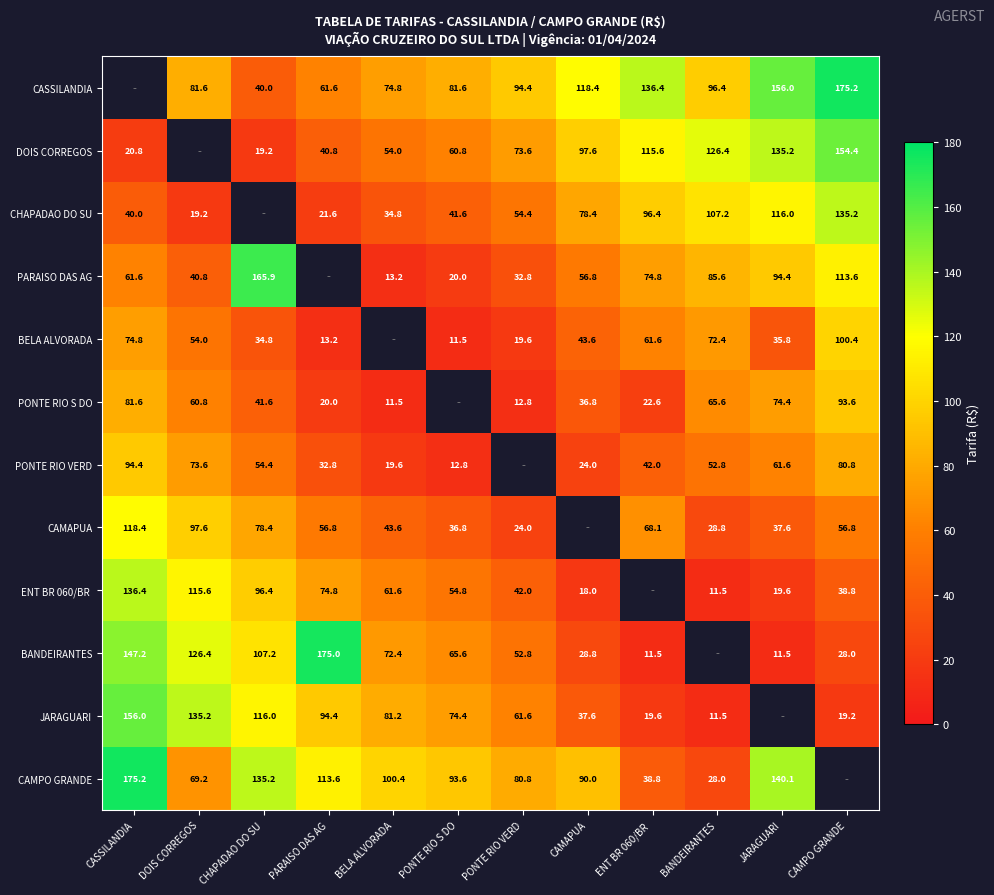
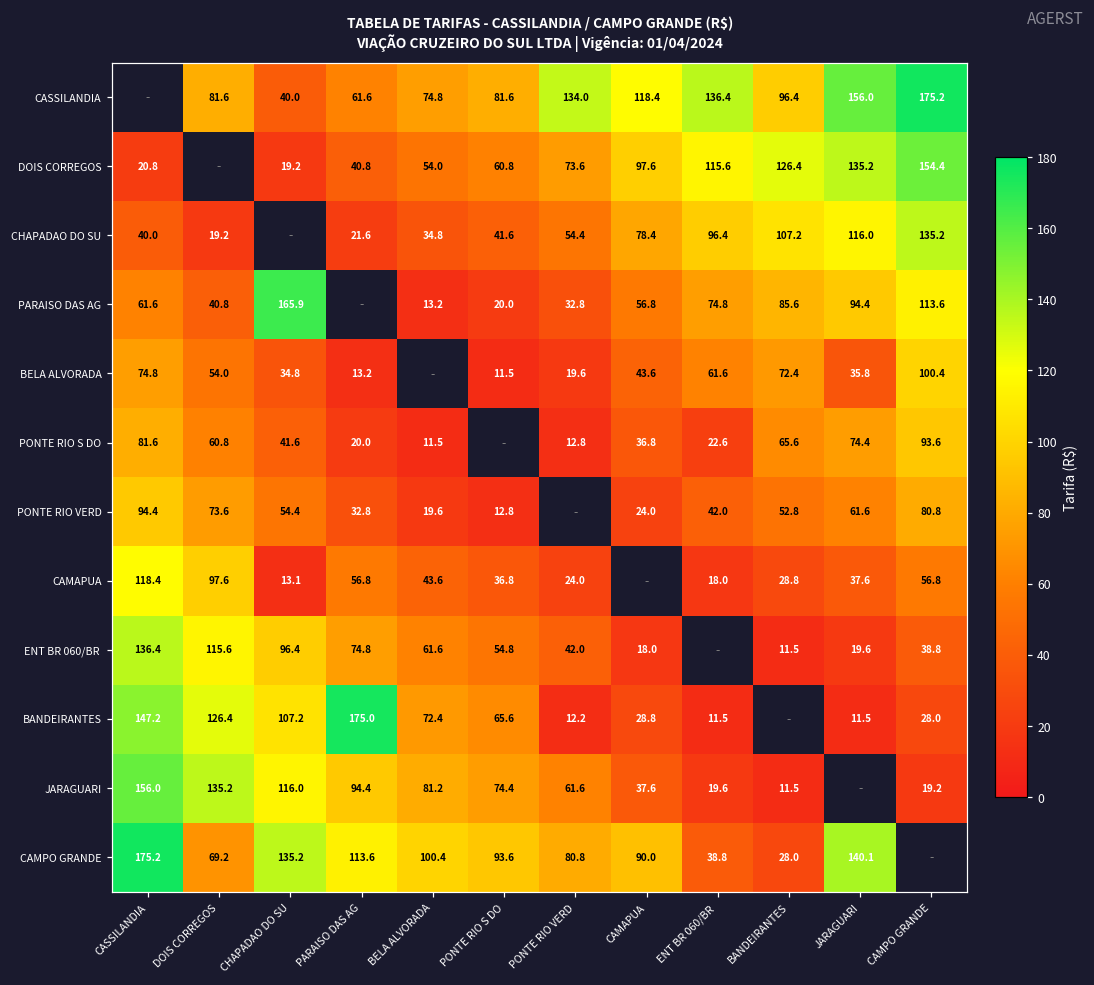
  {
    "CASSILANDIA": {
      "DOIS CORREGOS": 81.6,
      "CHAPADAO DO SU": 40.0,
      "PARAISO DAS AG": 61.6,
      "BELA ALVORADA": 74.8,
      "PONTE RIO S DO": 81.6,
-     "PONTE RIO VERD": 94.4,
+     "PONTE RIO VERD": 134.0,
      "CAMAPUA": 118.4,
      "ENT BR 060/BR": 136.4,
      "BANDEIRANTES": 96.4,
      "JARAGUARI": 156.0,
      "CAMPO GRANDE": 175.2
    },
    "DOIS CORREGOS": {
      "CASSILANDIA": 20.8,
      "CHAPADAO DO SU": 19.2,
      "PARAISO DAS AG": 40.8,
      "BELA ALVORADA": 54.0,
      "PONTE RIO S DO": 60.8,
      "PONTE RIO VERD": 73.6,
      "CAMAPUA": 97.6,
      "ENT BR 060/BR": 115.6,
      "BANDEIRANTES": 126.4,
      "JARAGUARI": 135.2,
      "CAMPO GRANDE": 154.4
    },
    "CHAPADAO DO SU": {
      "CASSILANDIA": 40.0,
      "DOIS CORREGOS": 19.2,
      "PARAISO DAS AG": 21.6,
      "BELA ALVORADA": 34.8,
      "PONTE RIO S DO": 41.6,
      "PONTE RIO VERD": 54.4,
      "CAMAPUA": 78.4,
      "ENT BR 060/BR": 96.4,
      "BANDEIRANTES": 107.2,
      "JARAGUARI": 116.0,
      "CAMPO GRANDE": 135.2
    },
    "PARAISO DAS AG": {
      "CASSILANDIA": 61.6,
      "DOIS CORREGOS": 40.8,
      "CHAPADAO DO SU": 165.9,
      "BELA ALVORADA": 13.2,
      "PONTE RIO S DO": 20.0,
      "PONTE RIO VERD": 32.8,
      "CAMAPUA": 56.8,
      "ENT BR 060/BR": 74.8,
      "BANDEIRANTES": 85.6,
      "JARAGUARI": 94.4,
      "CAMPO GRANDE": 113.6
    },
    "BELA ALVORADA": {
      "CASSILANDIA": 74.8,
      "DOIS CORREGOS": 54.0,
      "CHAPADAO DO SU": 34.8,
      "PARAISO DAS AG": 13.2,
      "PONTE RIO S DO": 11.5,
      "PONTE RIO VERD": 19.6,
      "CAMAPUA": 43.6,
      "ENT BR 060/BR": 61.6,
      "BANDEIRANTES": 72.4,
      "JARAGUARI": 35.8,
      "CAMPO GRANDE": 100.4
    },
    "PONTE RIO S DO": {
      "CASSILANDIA": 81.6,
      "DOIS CORREGOS": 60.8,
      "CHAPADAO DO SU": 41.6,
      "PARAISO DAS AG": 20.0,
      "BELA ALVORADA": 11.5,
      "PONTE RIO VERD": 12.8,
      "CAMAPUA": 36.8,
      "ENT BR 060/BR": 22.6,
      "BANDEIRANTES": 65.6,
      "JARAGUARI": 74.4,
      "CAMPO GRANDE": 93.6
    },
    "PONTE RIO VERD": {
      "CASSILANDIA": 94.4,
      "DOIS CORREGOS": 73.6,
      "CHAPADAO DO SU": 54.4,
      "PARAISO DAS AG": 32.8,
      "BELA ALVORADA": 19.6,
      "PONTE RIO S DO": 12.8,
      "CAMAPUA": 24.0,
      "ENT BR 060/BR": 42.0,
      "BANDEIRANTES": 52.8,
      "JARAGUARI": 61.6,
      "CAMPO GRANDE": 80.8
    },
    "CAMAPUA": {
      "CASSILANDIA": 118.4,
      "DOIS CORREGOS": 97.6,
-     "CHAPADAO DO SU": 78.4,
+     "CHAPADAO DO SU": 13.1,
      "PARAISO DAS AG": 56.8,
      "BELA ALVORADA": 43.6,
      "PONTE RIO S DO": 36.8,
      "PONTE RIO VERD": 24.0,
-     "ENT BR 060/BR": 68.1,
+     "ENT BR 060/BR": 18.0,
      "BANDEIRANTES": 28.8,
      "JARAGUARI": 37.6,
      "CAMPO GRANDE": 56.8
    },
    "ENT BR 060/BR": {
      "CASSILANDIA": 136.4,
      "DOIS CORREGOS": 115.6,
      "CHAPADAO DO SU": 96.4,
      "PARAISO DAS AG": 74.8,
      "BELA ALVORADA": 61.6,
      "PONTE RIO S DO": 54.8,
      "PONTE RIO VERD": 42.0,
      "CAMAPUA": 18.0,
      "BANDEIRANTES": 11.5,
      "JARAGUARI": 19.6,
      "CAMPO GRANDE": 38.8
    },
    "BANDEIRANTES": {
      "CASSILANDIA": 147.2,
      "DOIS CORREGOS": 126.4,
      "CHAPADAO DO SU": 107.2,
      "PARAISO DAS AG": 175.0,
      "BELA ALVORADA": 72.4,
      "PONTE RIO S DO": 65.6,
-     "PONTE RIO VERD": 52.8,
+     "PONTE RIO VERD": 12.2,
      "CAMAPUA": 28.8,
      "ENT BR 060/BR": 11.5,
      "JARAGUARI": 11.5,
      "CAMPO GRANDE": 28.0
    },
    "JARAGUARI": {
      "CASSILANDIA": 156.0,
      "DOIS CORREGOS": 135.2,
      "CHAPADAO DO SU": 116.0,
      "PARAISO DAS AG": 94.4,
      "BELA ALVORADA": 81.2,
      "PONTE RIO S DO": 74.4,
      "PONTE RIO VERD": 61.6,
      "CAMAPUA": 37.6,
      "ENT BR 060/BR": 19.6,
      "BANDEIRANTES": 11.5,
      "CAMPO GRANDE": 19.2
    },
    "CAMPO GRANDE": {
      "CASSILANDIA": 175.2,
      "DOIS CORREGOS": 69.2,
      "CHAPADAO DO SU": 135.2,
      "PARAISO DAS AG": 113.6,
      "BELA ALVORADA": 100.4,
      "PONTE RIO S DO": 93.6,
      "PONTE RIO VERD": 80.8,
      "CAMAPUA": 90.0,
      "ENT BR 060/BR": 38.8,
      "BANDEIRANTES": 28.0,
      "JARAGUARI": 140.1
    }
  }
